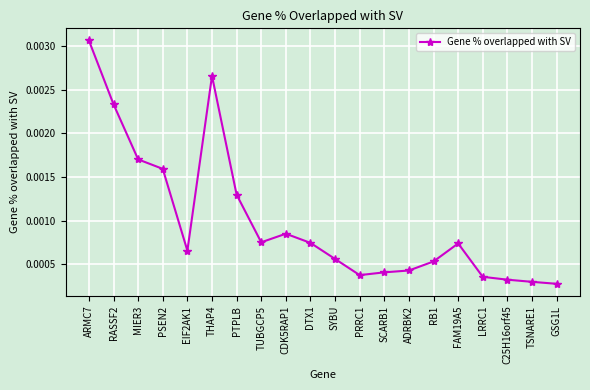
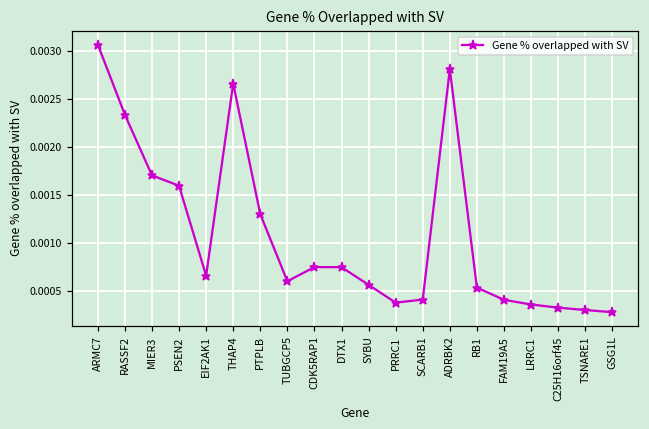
  {
    "ARMC7": 0.0031,
    "RASSF2": 0.0023,
    "MIER3": 0.0017,
    "PSEN2": 0.0016,
    "EIF2AK1": 0.0007,
    "THAP4": 0.0027,
    "PTPLB": 0.0013,
-   "TUBGCP5": 0.0008,
-   "CDK5RAP1": 0.0009,
+   "TUBGCP5": 0.0006,
+   "CDK5RAP1": 0.0007,
    "DTX1": 0.0007,
    "SYBU": 0.0006,
    "PRRC1": 0.0004,
    "SCARB1": 0.0004,
-   "ADRBK2": 0.0004,
+   "ADRBK2": 0.0028,
    "RB1": 0.0005,
-   "FAM19A5": 0.0007,
+   "FAM19A5": 0.0004,
    "LRRC1": 0.0004,
    "C25H16orf45": 0.0003,
    "TSNARE1": 0.0003,
    "GSG1L": 0.0003
  }
